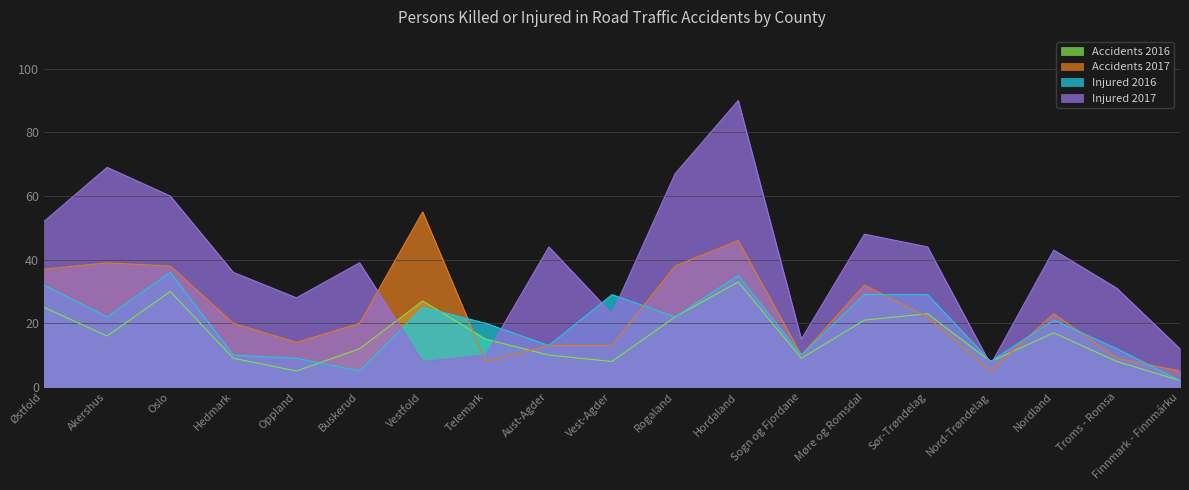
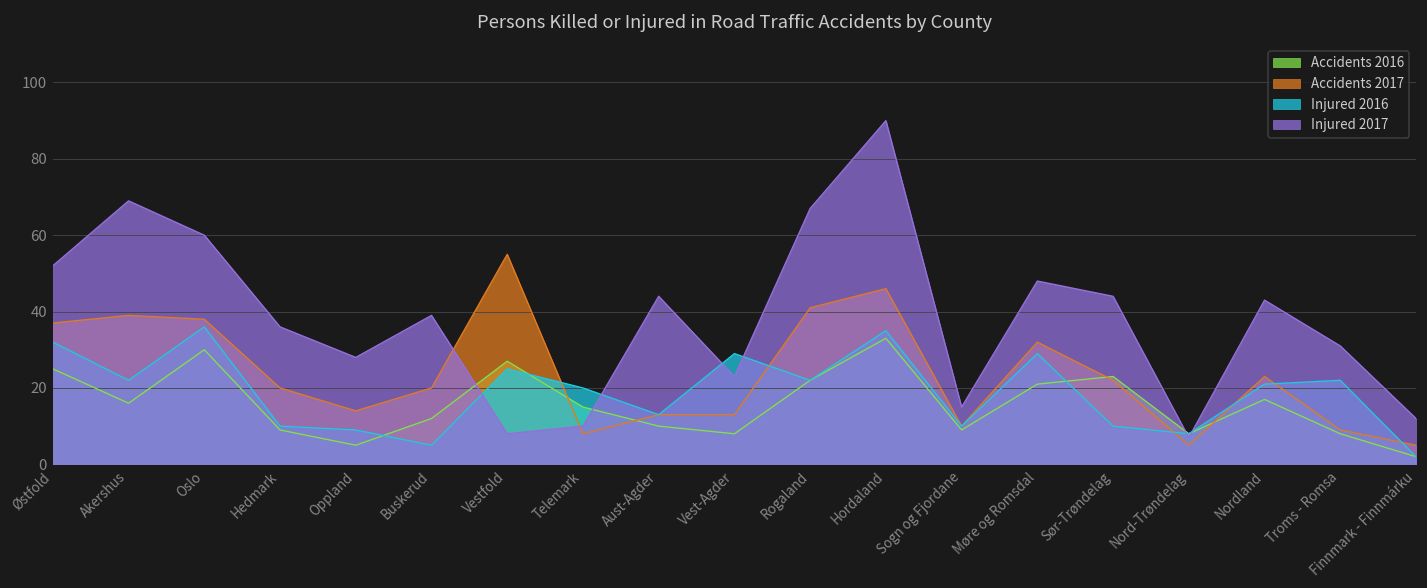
  {
    "Accidents 2016": {
      "Østfold": 25,
      "Akershus": 16,
      "Oslo": 30,
      "Hedmark": 9,
      "Oppland": 5,
      "Buskerud": 12,
      "Vestfold": 27,
      "Telemark": 15,
      "Aust-Agder": 10,
      "Vest-Agder": 8,
      "Hordaland": 33,
      "Sogn og Fjordane": 9,
      "Møre og Romsdal": 21,
      "Sør-Trøndelag": 23,
      "Nordland": 17,
      "Troms - Romsa": 8
    },
    "Accidents 2017": {
      "Østfold": 37,
      "Akershus": 39,
      "Oslo": 38,
      "Hedmark": 20,
      "Oppland": 14,
      "Buskerud": 20,
      "Vestfold": 55,
      "Telemark": 8,
      "Vest-Agder": 13,
-     "Rogaland": 38,
+     "Rogaland": 41,
      "Hordaland": 46,
      "Møre og Romsdal": 32,
      "Sør-Trøndelag": 22,
      "Nord-Trøndelag": 5,
      "Nordland": 23,
      "Troms - Romsa": 9,
      "Finnmark - Finnmárku": 5
    },
    "Injured 2016": {
      "Østfold": 32,
      "Akershus": 22,
      "Oslo": 36,
      "Hedmark": 10,
      "Oppland": 9,
      "Buskerud": 5,
      "Vestfold": 25,
      "Telemark": 20,
      "Vest-Agder": 29,
      "Hordaland": 35,
      "Møre og Romsdal": 29,
-     "Sør-Trøndelag": 29,
+     "Sør-Trøndelag": 10,
      "Nordland": 21,
-     "Troms - Romsa": 12
+     "Troms - Romsa": 22
    },
    "Injured 2017": {
      "Østfold": 52,
      "Akershus": 69,
      "Oslo": 60,
      "Hedmark": 36,
      "Oppland": 28,
      "Buskerud": 39,
      "Vestfold": 8,
      "Telemark": 10,
      "Aust-Agder": 44,
      "Vest-Agder": 23,
      "Rogaland": 67,
      "Hordaland": 90,
      "Sogn og Fjordane": 15,
      "Møre og Romsdal": 48,
      "Sør-Trøndelag": 44,
      "Nord-Trøndelag": 7,
      "Nordland": 43,
      "Troms - Romsa": 31,
      "Finnmark - Finnmárku": 12
    }
  }
